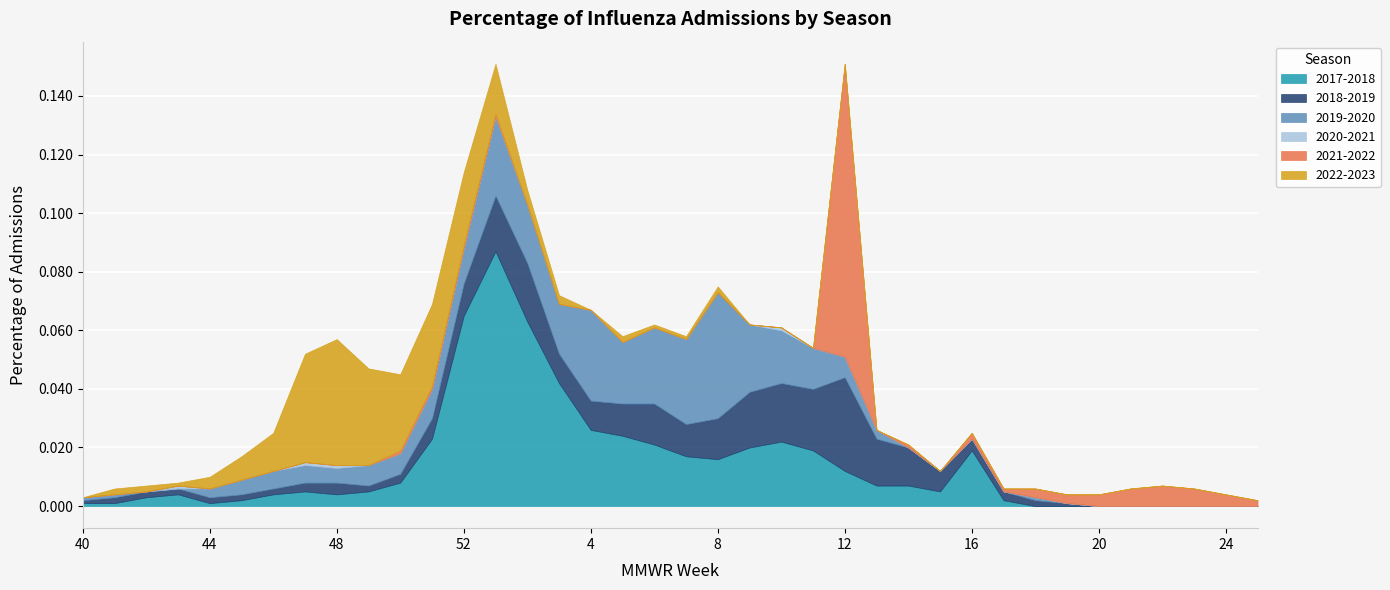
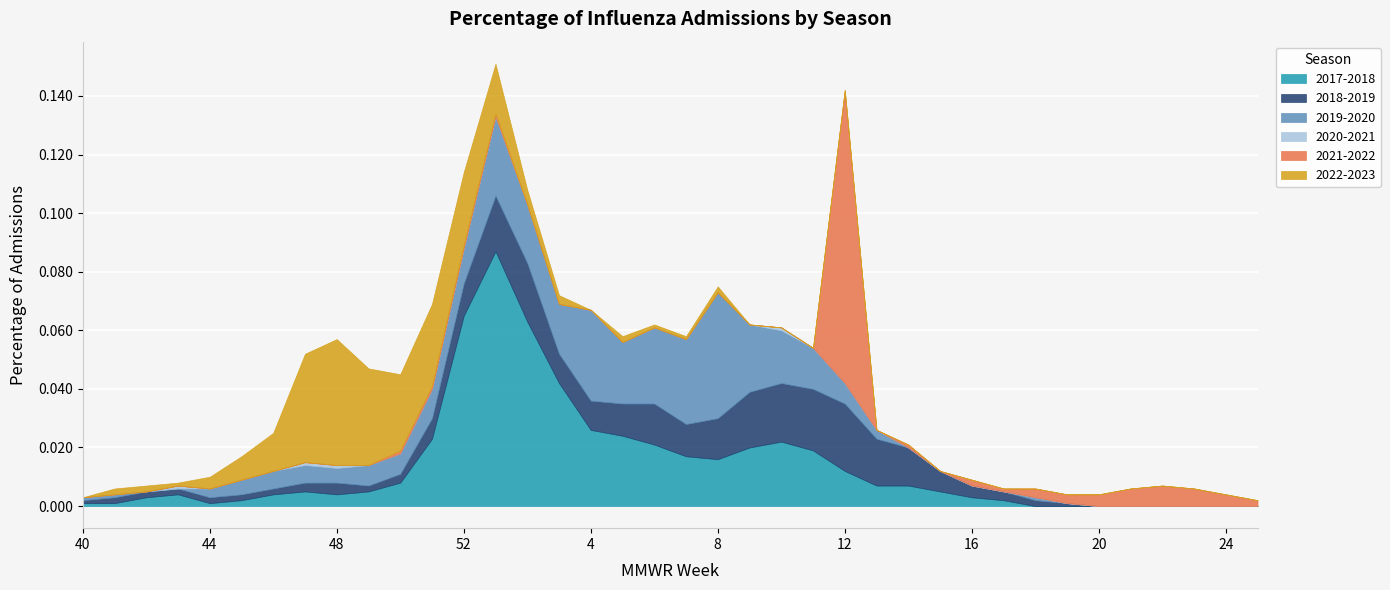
  {
    "2017-2018": {
      "40": 0.001,
      "44": 0.001,
      "48": 0.004,
      "52": 0.065,
      "4": 0.026,
      "8": 0.016,
      "12": 0.012,
-     "16": 0.019
+     "16": 0.003
    },
    "2018-2019": {
      "40": 0.001,
      "44": 0.002,
      "48": 0.004,
      "52": 0.011,
      "4": 0.010,
      "8": 0.014,
-     "12": 0.032
+     "12": 0.023
    },
    "2019-2020": {
      "48": 0.005
    },
    "2021-2022": {
      "52": 0.001
    },
    "2022-2023": {
      "44": 0.004,
      "48": 0.043,
      "52": 0.025,
      "8": 0.002
    }
  }
